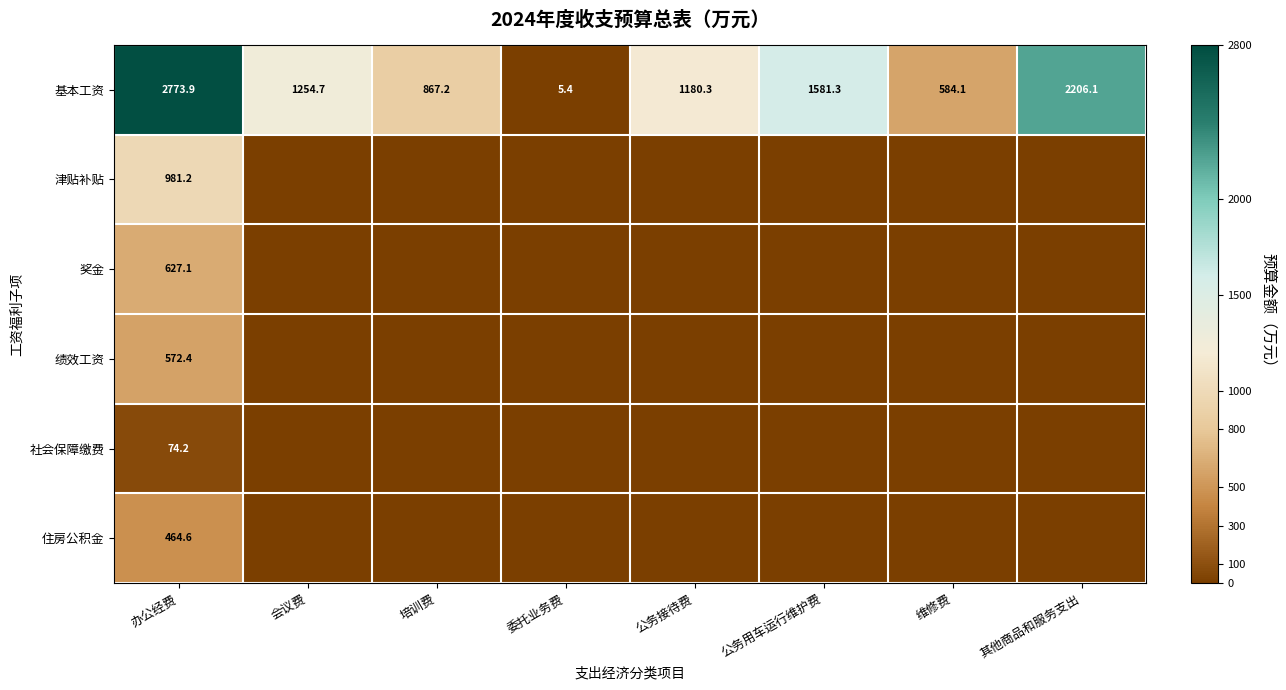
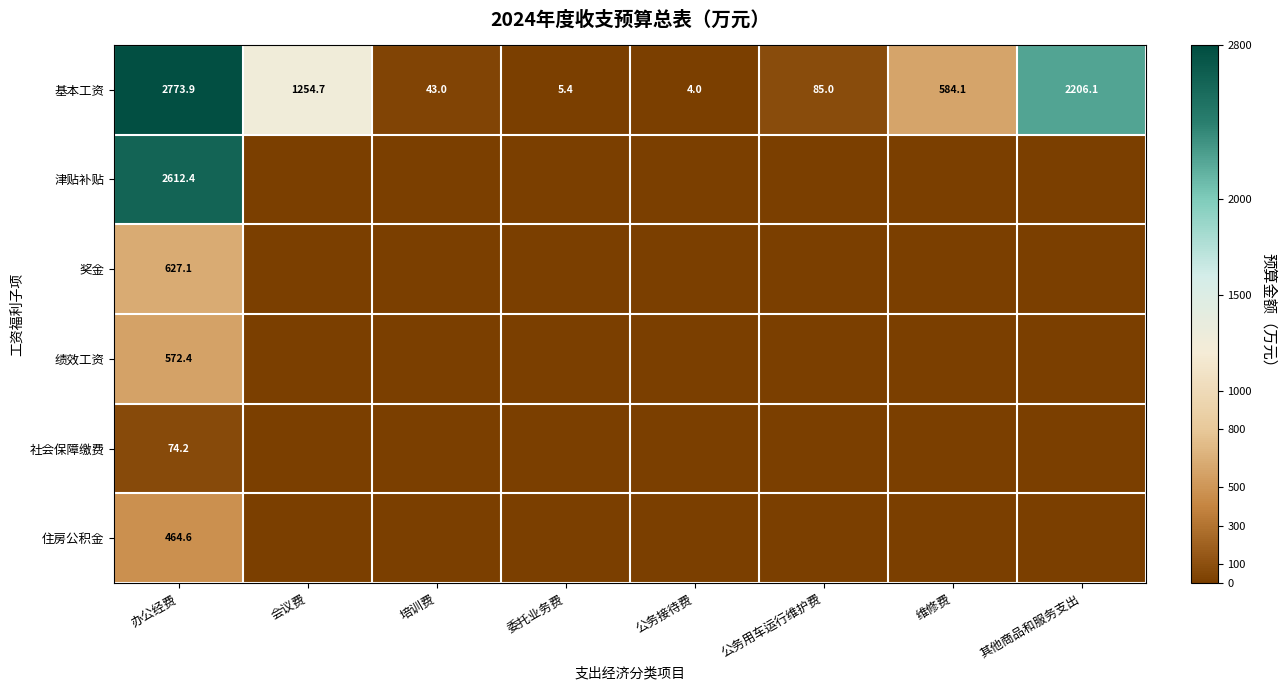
  {
    "基本工资": {
      "办公经费": 2773.9,
      "会议费": 1254.7,
-     "培训费": 867.2,
+     "培训费": 43.0,
      "委托业务费": 5.4,
-     "公务接待费": 1180.3,
-     "公务用车运行维护费": 1581.3,
+     "公务接待费": 4.0,
+     "公务用车运行维护费": 85.0,
      "维修费": 584.1,
      "其他商品和服务支出": 2206.1
    },
    "津贴补贴": {
-     "办公经费": 981.2
+     "办公经费": 2612.4
    },
    "奖金": {
      "办公经费": 627.1
    },
    "绩效工资": {
      "办公经费": 572.4
    },
    "社会保障缴费": {
      "办公经费": 74.2
    },
    "住房公积金": {
      "办公经费": 464.6
    }
  }
